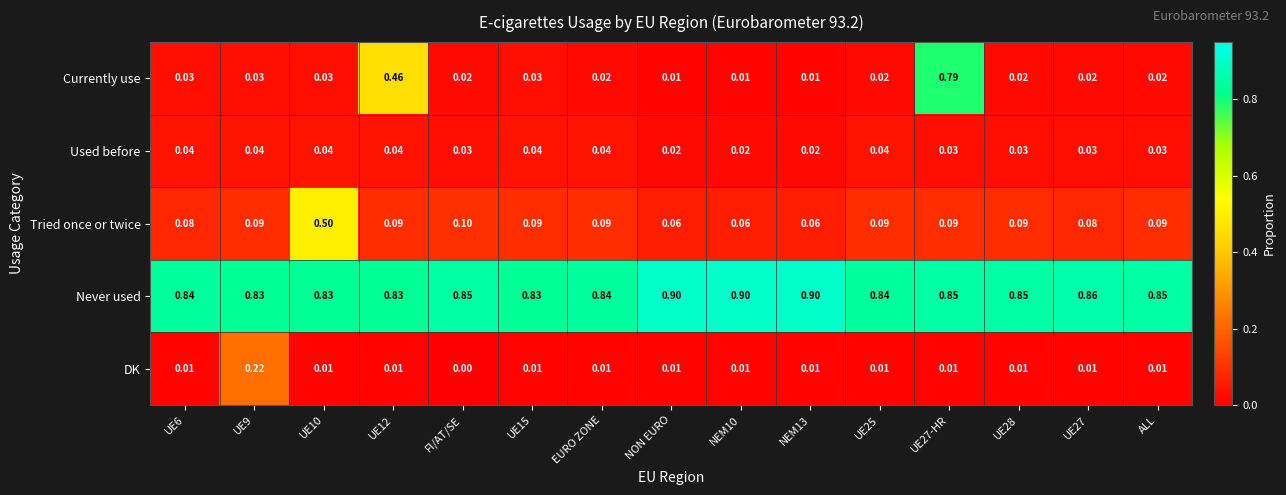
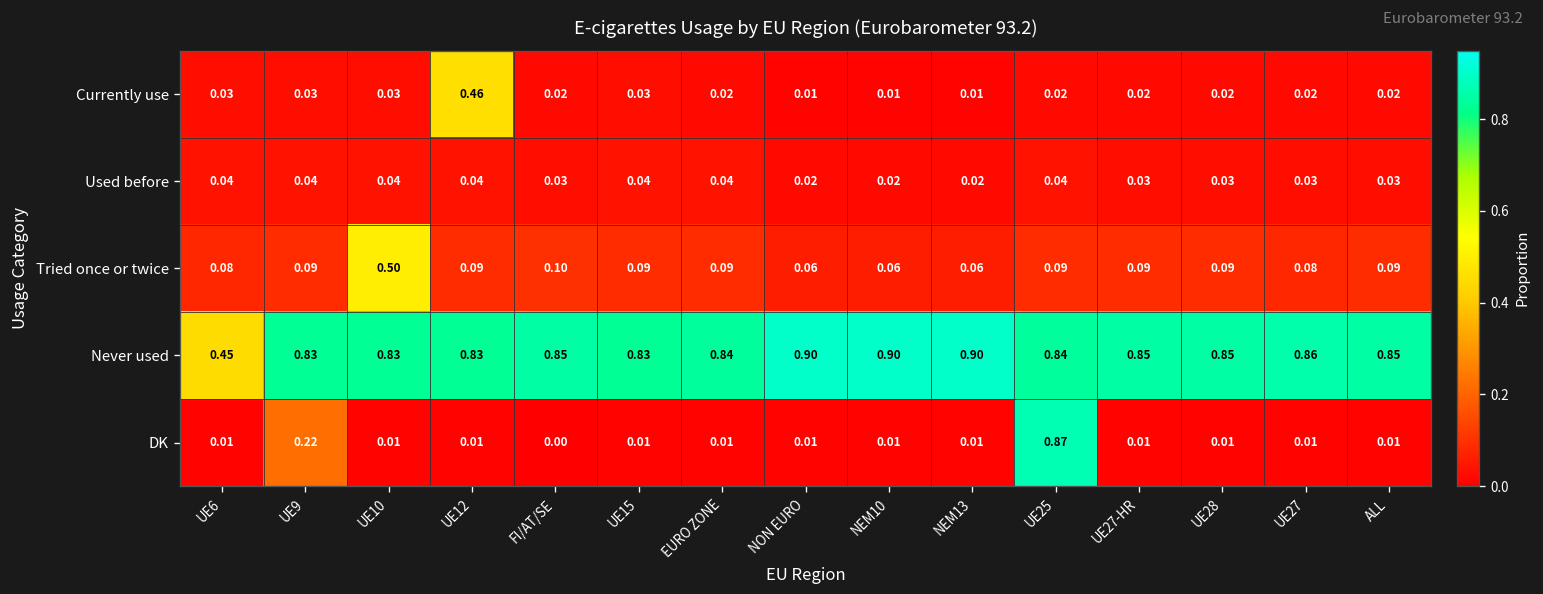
  {
    "Currently use": {
      "UE6": 0.03,
      "UE9": 0.03,
      "UE10": 0.03,
      "UE12": 0.46,
      "FI/AT/SE": 0.02,
      "UE15": 0.03,
      "EURO ZONE": 0.02,
      "NON EURO": 0.01,
      "NEM10": 0.01,
      "NEM13": 0.01,
      "UE25": 0.02,
-     "UE27-HR": 0.79,
+     "UE27-HR": 0.02,
      "UE28": 0.02,
      "UE27": 0.02,
      "ALL": 0.02
    },
    "Used before": {
      "UE6": 0.04,
      "UE9": 0.04,
      "UE10": 0.04,
      "UE12": 0.04,
      "FI/AT/SE": 0.03,
      "UE15": 0.04,
      "EURO ZONE": 0.04,
      "NON EURO": 0.02,
      "NEM10": 0.02,
      "NEM13": 0.02,
      "UE25": 0.04,
      "UE27-HR": 0.03,
      "UE28": 0.03,
      "UE27": 0.03,
      "ALL": 0.03
    },
    "Tried once or twice": {
      "UE6": 0.08,
      "UE9": 0.09,
      "UE10": 0.50,
      "UE12": 0.09,
      "FI/AT/SE": 0.10,
      "UE15": 0.09,
      "EURO ZONE": 0.09,
      "NON EURO": 0.06,
      "NEM10": 0.06,
      "NEM13": 0.06,
      "UE25": 0.09,
      "UE27-HR": 0.09,
      "UE28": 0.09,
      "UE27": 0.08,
      "ALL": 0.09
    },
    "Never used": {
-     "UE6": 0.84,
+     "UE6": 0.45,
      "UE9": 0.83,
      "UE10": 0.83,
      "UE12": 0.83,
      "FI/AT/SE": 0.85,
      "UE15": 0.83,
      "EURO ZONE": 0.84,
      "NON EURO": 0.90,
      "NEM10": 0.90,
      "NEM13": 0.90,
      "UE25": 0.84,
      "UE27-HR": 0.85,
      "UE28": 0.85,
      "UE27": 0.86,
      "ALL": 0.85
    },
    "DK": {
      "UE6": 0.01,
      "UE9": 0.22,
      "UE10": 0.01,
      "UE12": 0.01,
      "FI/AT/SE": 0.00,
      "UE15": 0.01,
      "EURO ZONE": 0.01,
      "NON EURO": 0.01,
      "NEM10": 0.01,
      "NEM13": 0.01,
-     "UE25": 0.01,
+     "UE25": 0.87,
      "UE27-HR": 0.01,
      "UE28": 0.01,
      "UE27": 0.01,
      "ALL": 0.01
    }
  }
